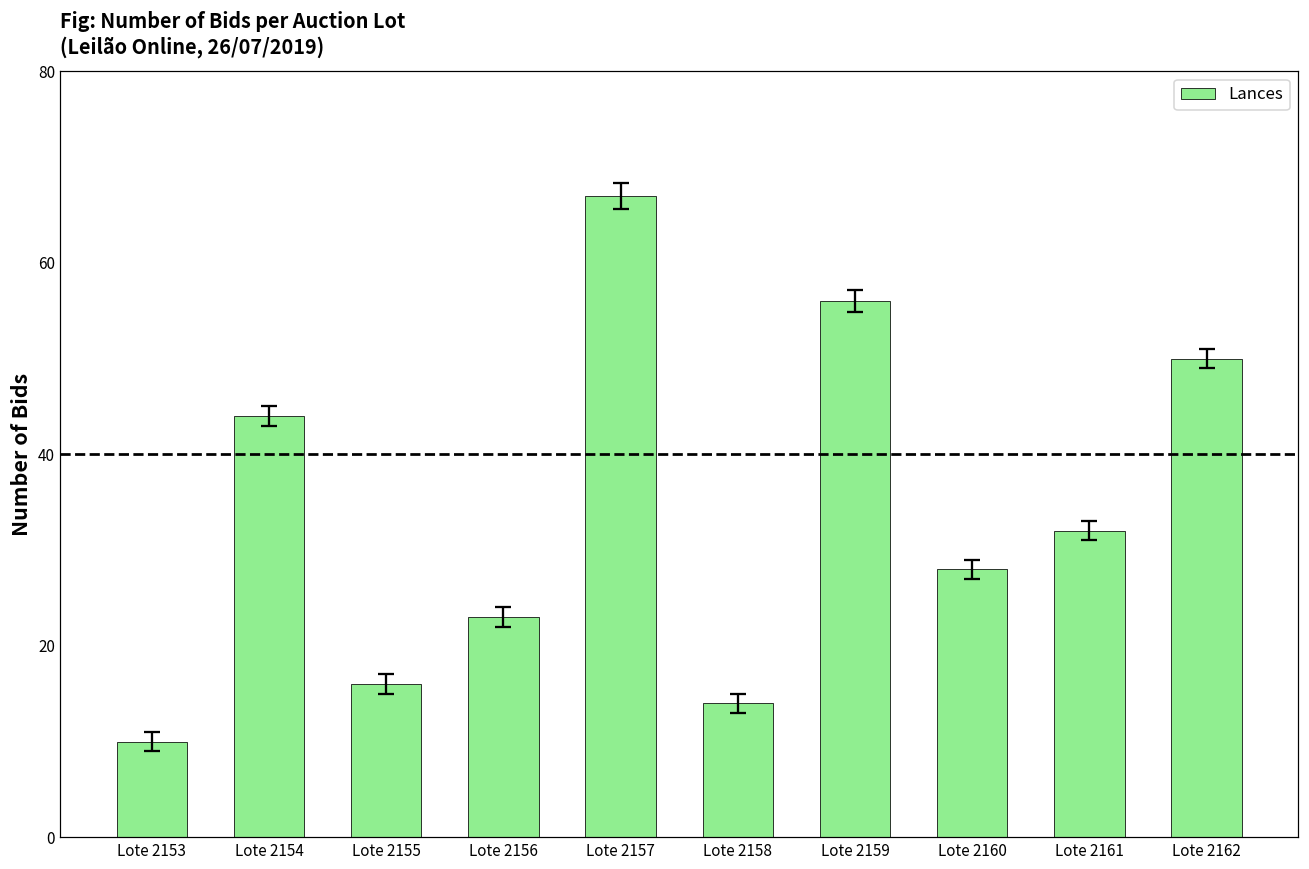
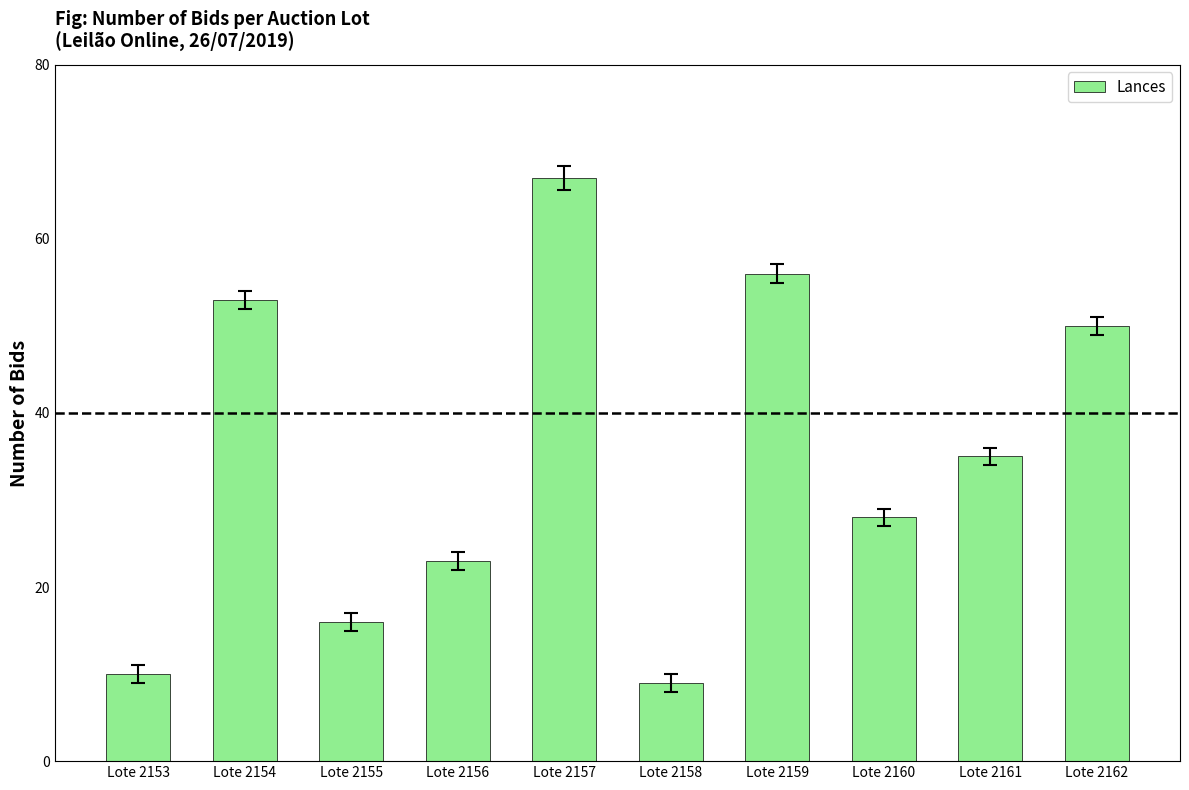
  {
    "Lances": {
      "Lote 2153": 10,
-     "Lote 2154": 44,
+     "Lote 2154": 53,
      "Lote 2155": 16,
      "Lote 2156": 23,
      "Lote 2157": 67,
-     "Lote 2158": 14,
+     "Lote 2158": 9,
      "Lote 2159": 56,
      "Lote 2160": 28,
-     "Lote 2161": 32,
+     "Lote 2161": 35,
      "Lote 2162": 50
    }
  }
